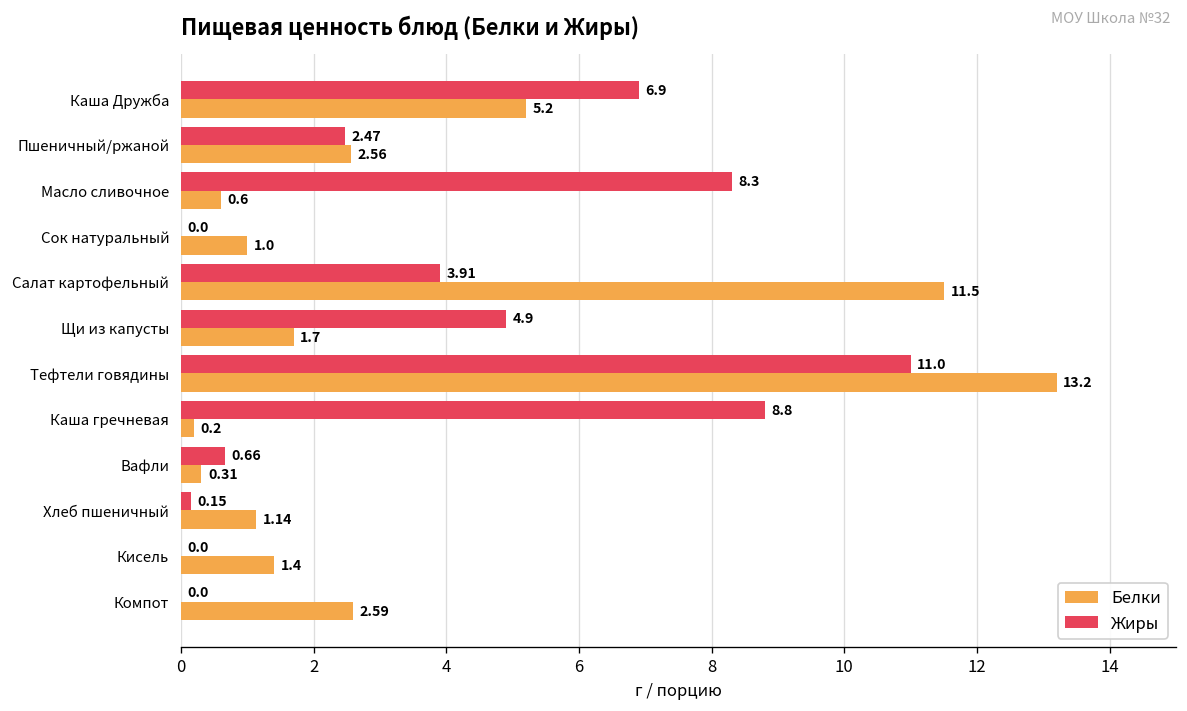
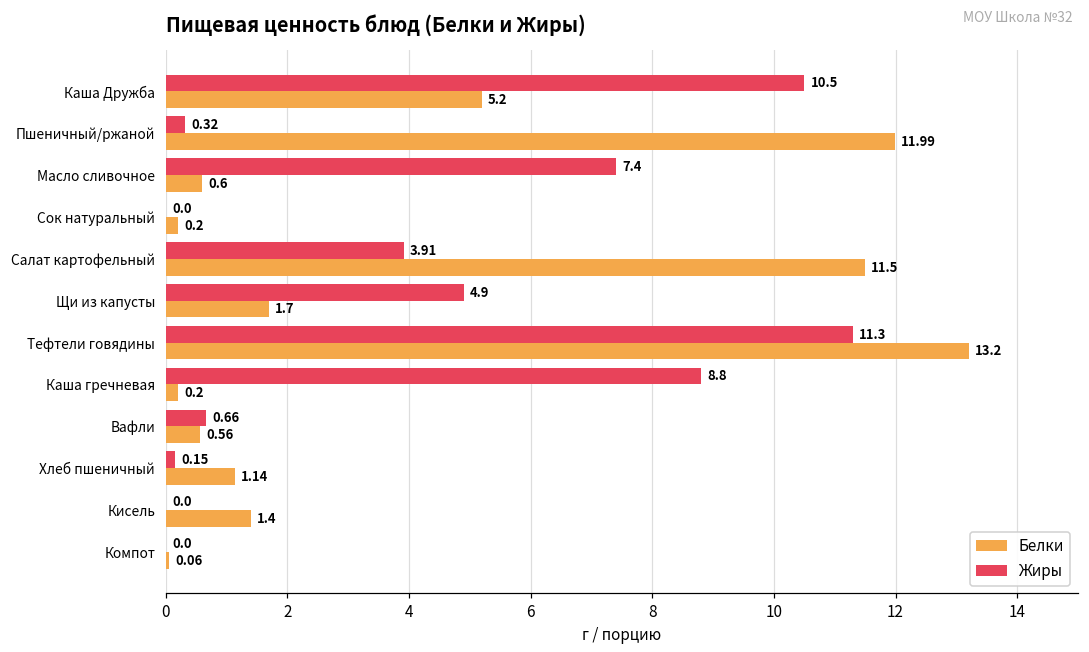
  {
    "Белки": {
      "Каша Дружба": 5.2,
-     "Пшеничный/ржаной": 2.56,
+     "Пшеничный/ржаной": 11.99,
      "Масло сливочное": 0.6,
-     "Сок натуральный": 1.0,
+     "Сок натуральный": 0.2,
      "Салат картофельный": 11.5,
      "Щи из капусты": 1.7,
      "Тефтели говядины": 13.2,
      "Каша гречневая": 0.2,
-     "Вафли": 0.31,
+     "Вафли": 0.56,
      "Хлеб пшеничный": 1.14,
      "Кисель": 1.4,
-     "Компот": 2.59
+     "Компот": 0.06
    },
    "Жиры": {
-     "Каша Дружба": 6.9,
-     "Пшеничный/ржаной": 2.47,
-     "Масло сливочное": 8.3,
+     "Каша Дружба": 10.5,
+     "Пшеничный/ржаной": 0.32,
+     "Масло сливочное": 7.4,
      "Сок натуральный": 0.0,
      "Салат картофельный": 3.91,
      "Щи из капусты": 4.9,
-     "Тефтели говядины": 11.0,
+     "Тефтели говядины": 11.3,
      "Каша гречневая": 8.8,
      "Вафли": 0.66,
      "Хлеб пшеничный": 0.15,
      "Кисель": 0.0,
      "Компот": 0.0
    }
  }
